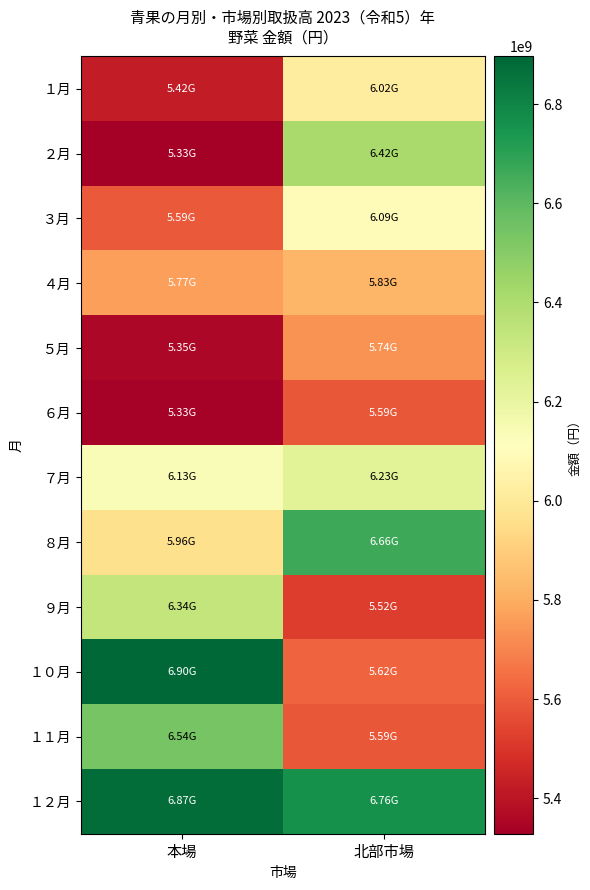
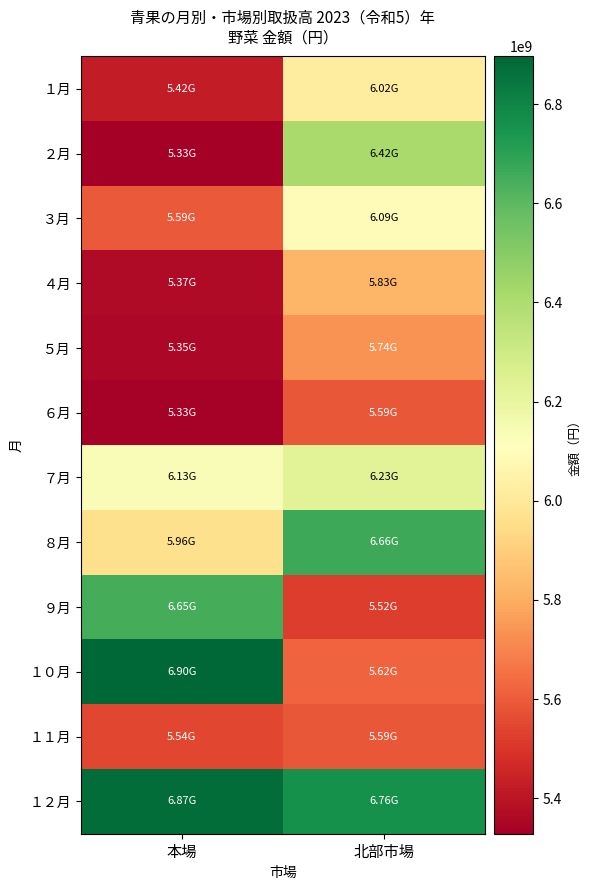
  {
    "１月": {
      "本場": "5.42G",
      "北部市場": "6.02G"
    },
    "２月": {
      "本場": "5.33G",
      "北部市場": "6.42G"
    },
    "３月": {
      "本場": "5.59G",
      "北部市場": "6.09G"
    },
    "４月": {
-     "本場": "5.77G",
+     "本場": "5.37G",
      "北部市場": "5.83G"
    },
    "５月": {
      "本場": "5.35G",
      "北部市場": "5.74G"
    },
    "６月": {
      "本場": "5.33G",
      "北部市場": "5.59G"
    },
    "７月": {
      "本場": "6.13G",
      "北部市場": "6.23G"
    },
    "８月": {
      "本場": "5.96G",
      "北部市場": "6.66G"
    },
    "９月": {
-     "本場": "6.34G",
+     "本場": "6.65G",
      "北部市場": "5.52G"
    },
    "１０月": {
      "本場": "6.90G",
      "北部市場": "5.62G"
    },
    "１１月": {
-     "本場": "6.54G",
+     "本場": "5.54G",
      "北部市場": "5.59G"
    },
    "１２月": {
      "本場": "6.87G",
      "北部市場": "6.76G"
    }
  }
